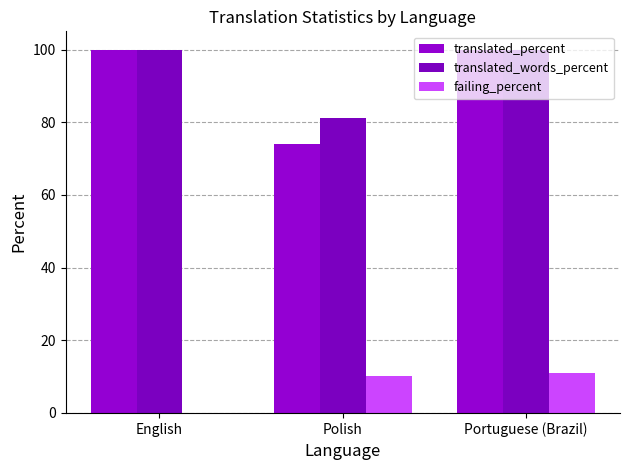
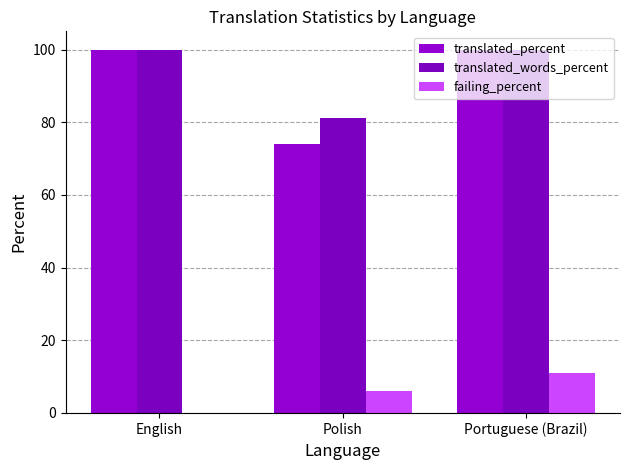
  {
    "failing_percent": {
      "English": 0,
-     "Polish": 10,
+     "Polish": 6,
      "Portuguese (Brazil)": 11
    }
  }
